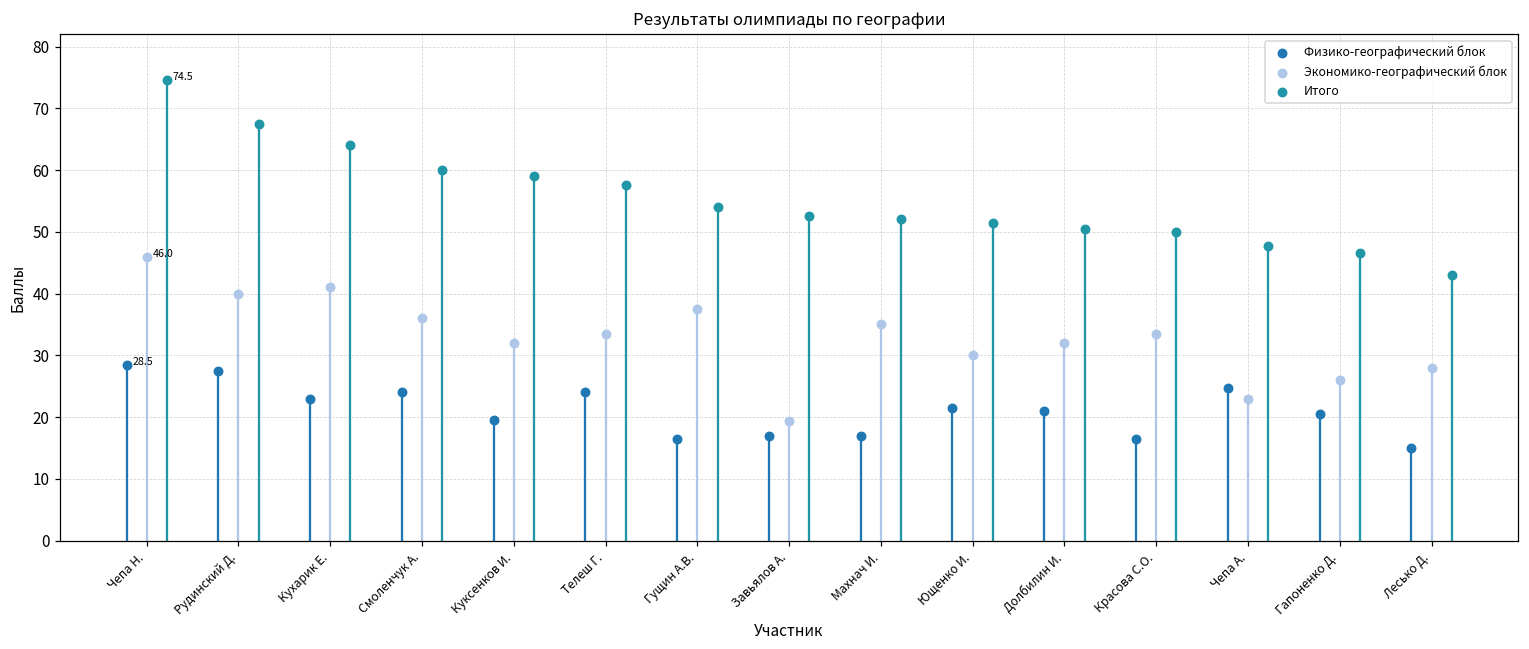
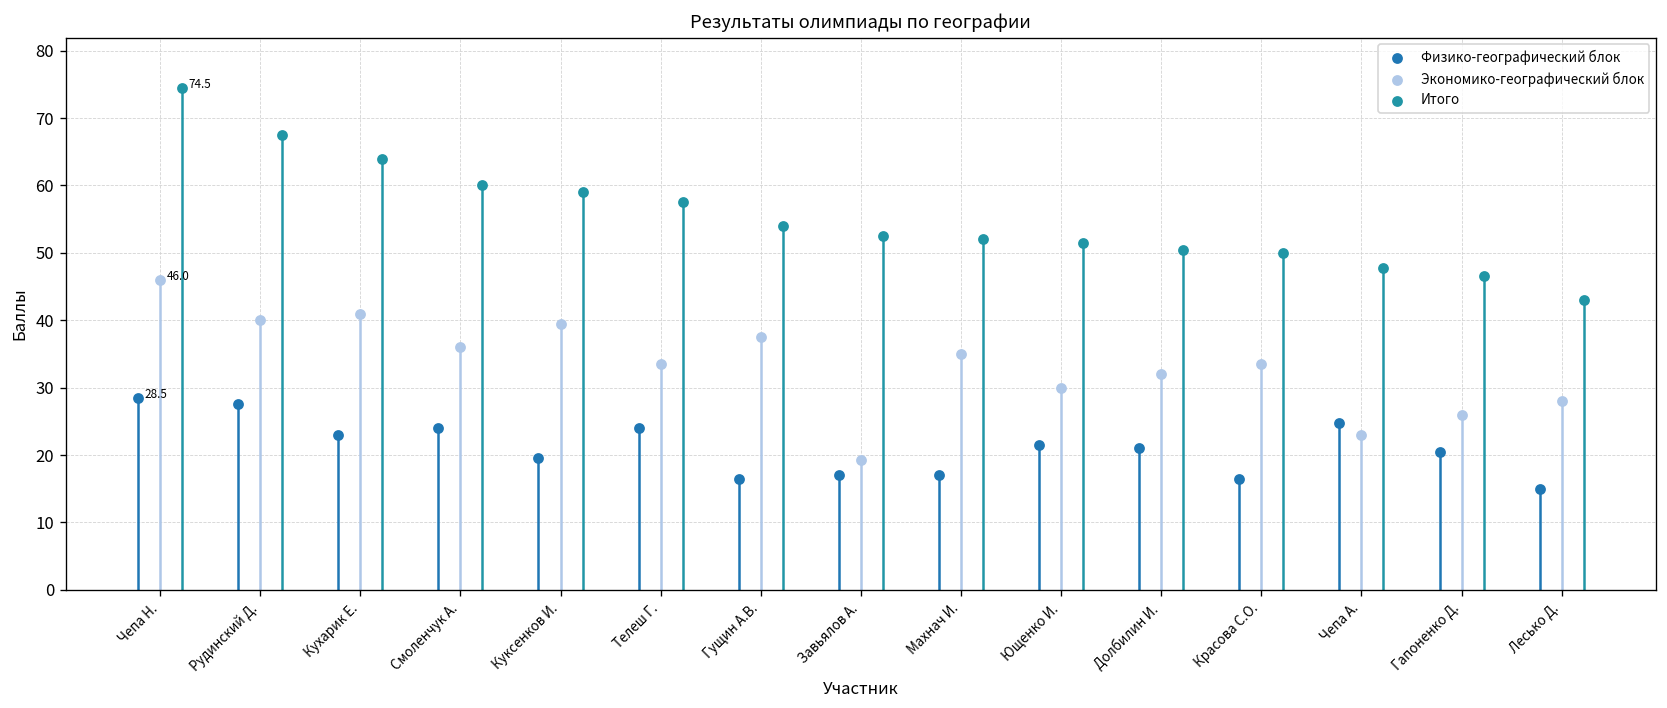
  {
    "Экономико-географический блок": {
-     "Куксенков И.": 32
+     "Куксенков И.": 40
    }
  }
